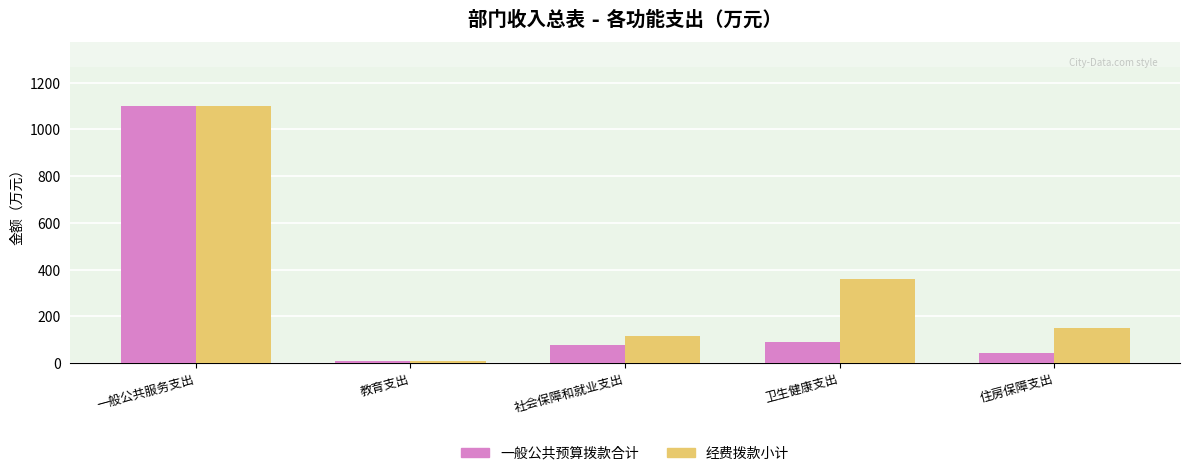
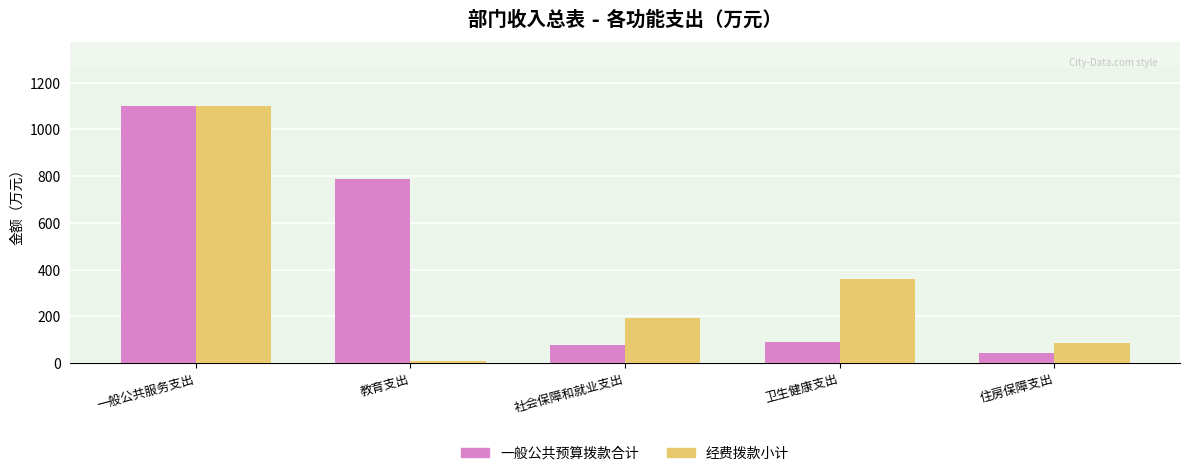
  {
    "一般公共预算拨款合计": {
      "一般公共服务支出": 1100,
-     "教育支出": 10,
+     "教育支出": 790,
      "社会保障和就业支出": 80,
      "卫生健康支出": 90,
      "住房保障支出": 40
    },
    "经费拨款小计": {
      "一般公共服务支出": 1100,
-     "社会保障和就业支出": 110,
+     "社会保障和就业支出": 190,
      "卫生健康支出": 360,
-     "住房保障支出": 150
+     "住房保障支出": 80
    }
  }
